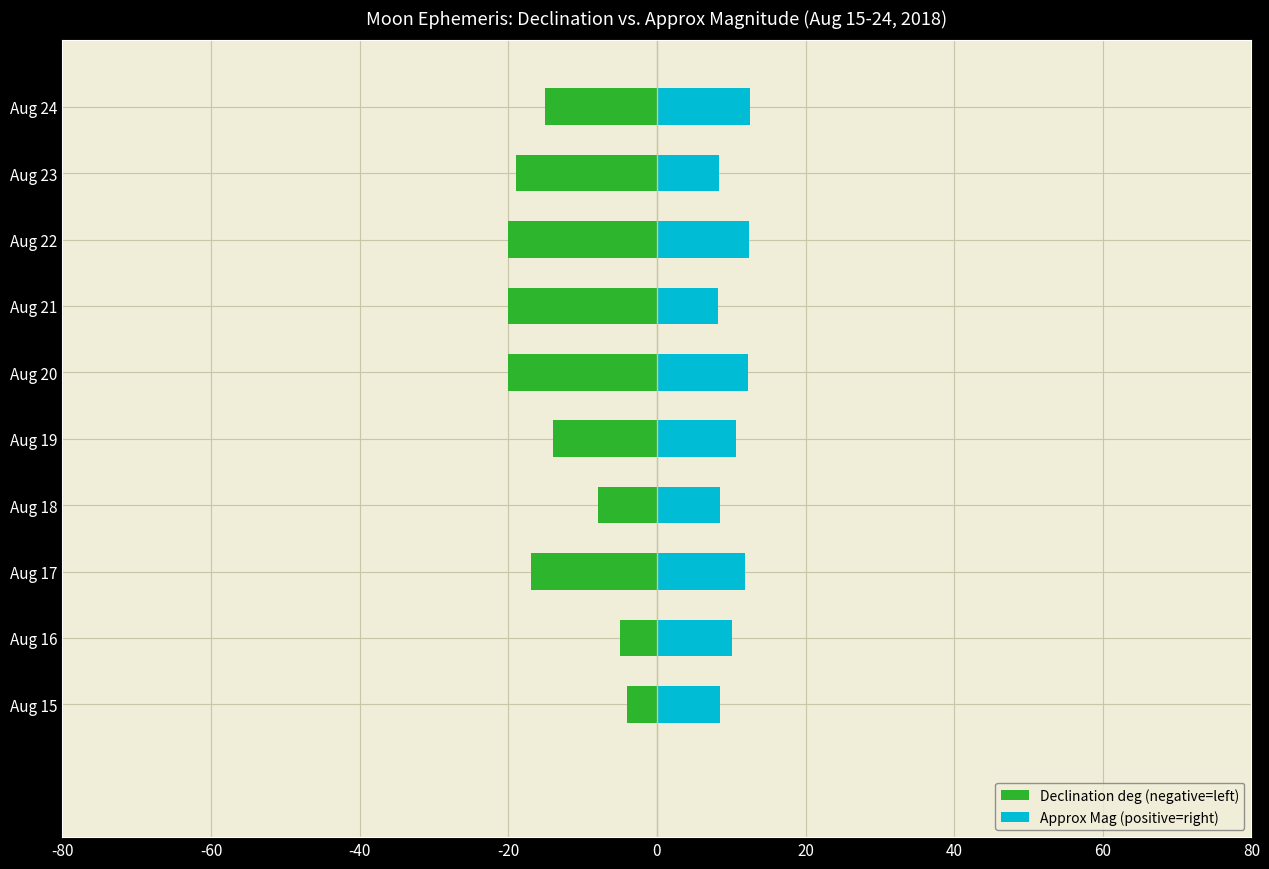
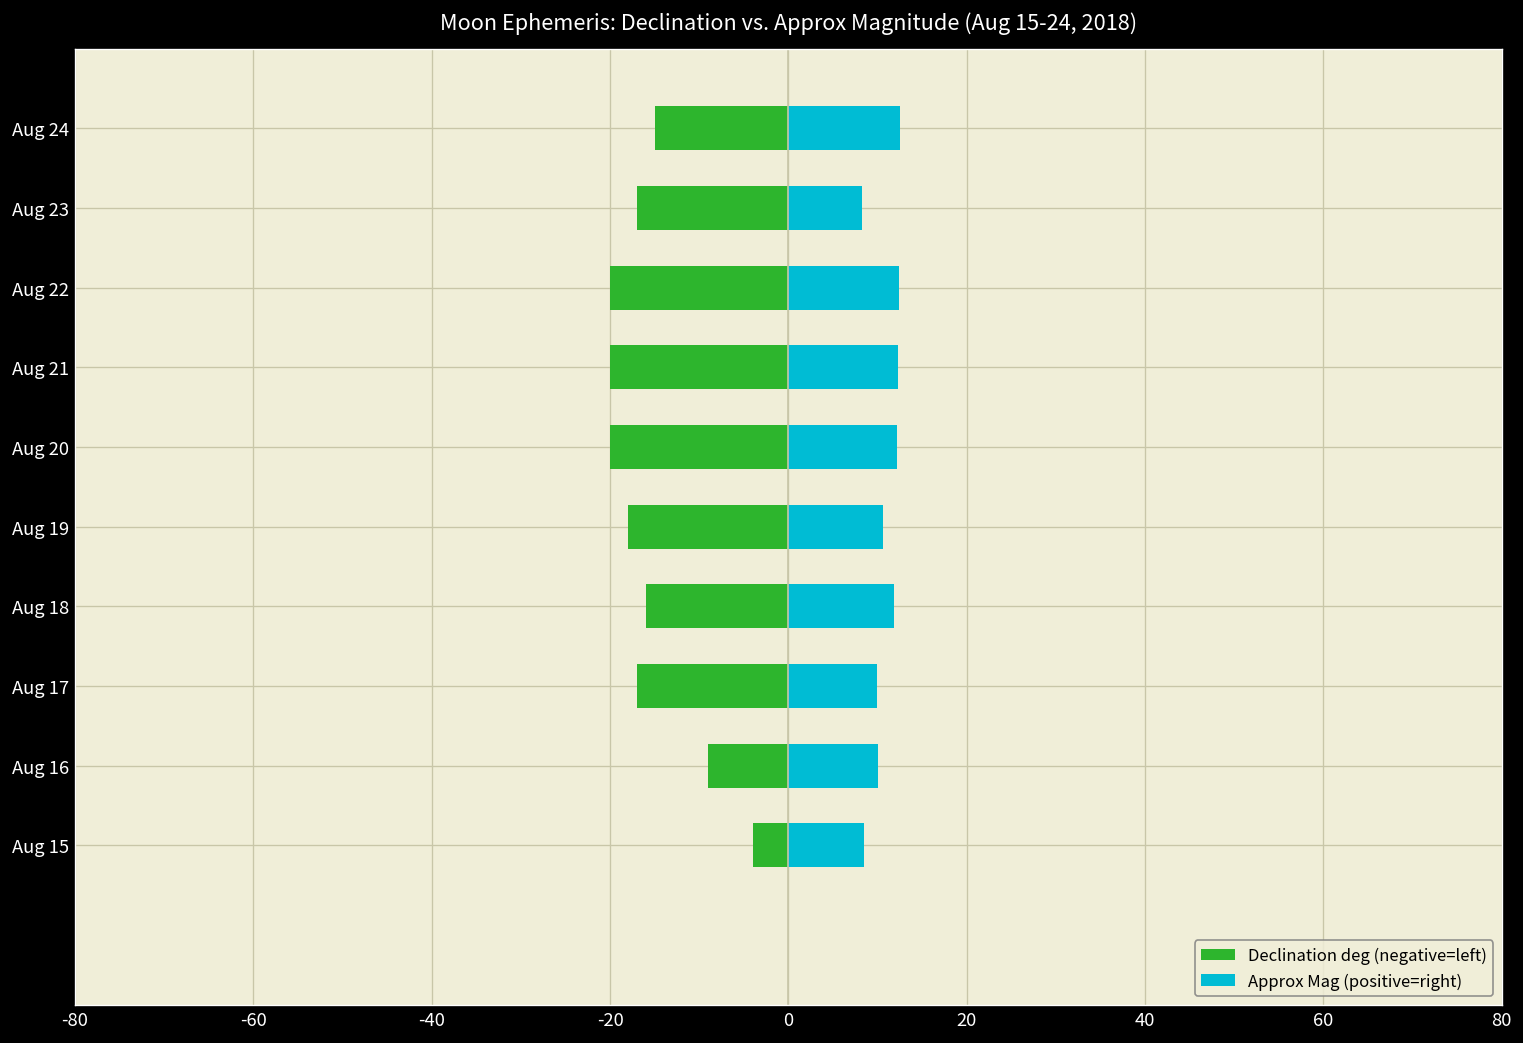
  {
    "Declination deg (negative=left)": {
      "Aug 24": -15,
-     "Aug 23": -19,
+     "Aug 23": -17,
      "Aug 22": -20,
      "Aug 21": -20,
      "Aug 20": -20,
-     "Aug 19": -14,
-     "Aug 18": -8,
+     "Aug 19": -18,
+     "Aug 18": -16,
      "Aug 17": -17,
-     "Aug 16": -5,
+     "Aug 16": -9,
      "Aug 15": -4
    },
    "Approx Mag (positive=right)": {
      "Aug 24": 13,
      "Aug 23": 8,
      "Aug 22": 12,
-     "Aug 21": 8,
+     "Aug 21": 12,
      "Aug 20": 12,
      "Aug 19": 11,
-     "Aug 18": 9,
-     "Aug 17": 12,
+     "Aug 18": 12,
+     "Aug 17": 10,
      "Aug 16": 10,
      "Aug 15": 9
    }
  }
